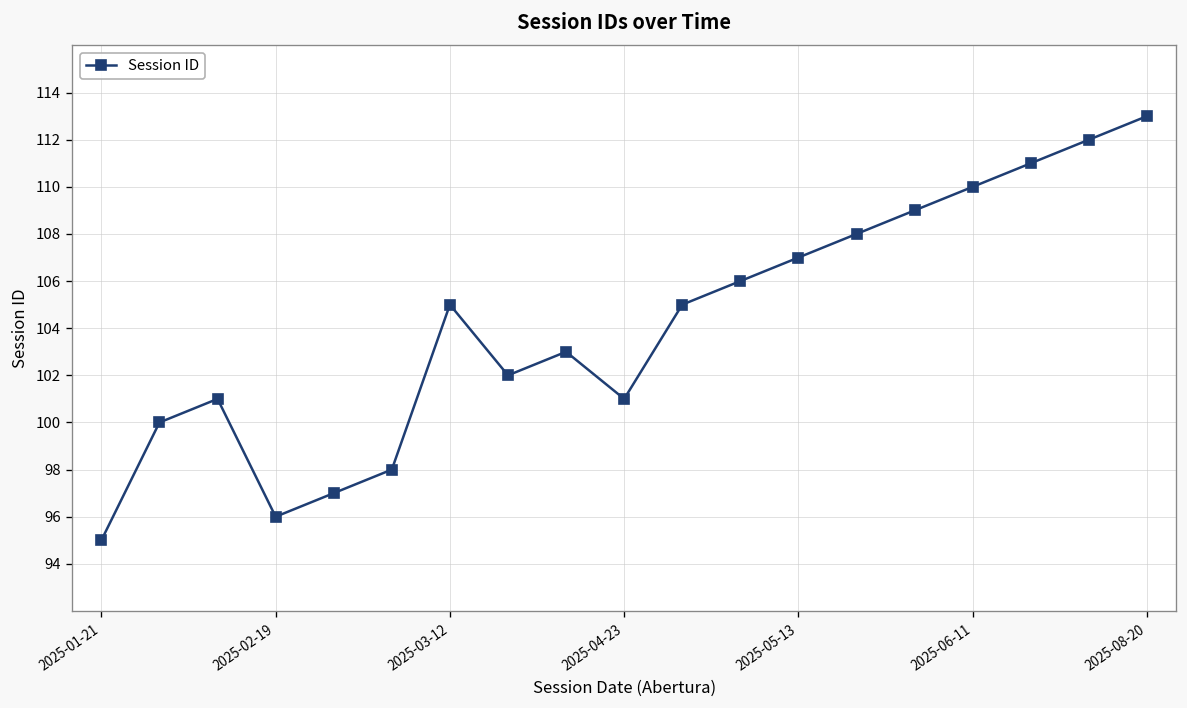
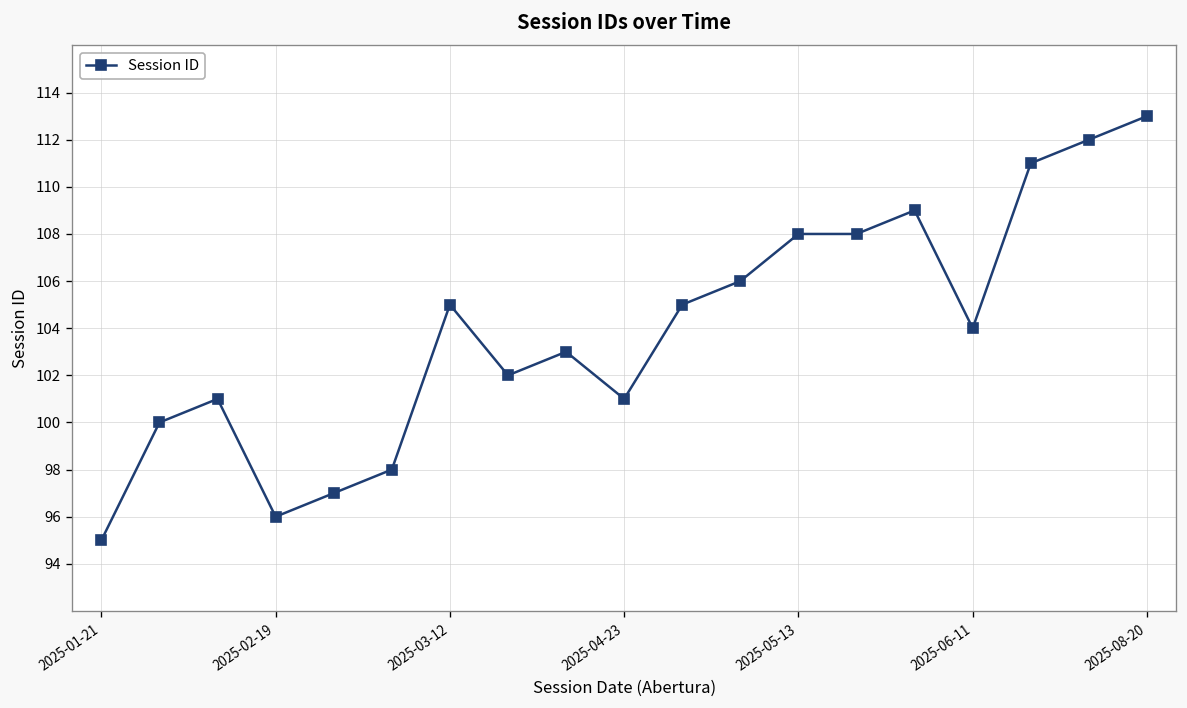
  {
    "2025-01-21": 95,
    "2025-02-19": 96,
    "2025-03-12": 105,
    "2025-04-23": 101,
-   "2025-05-13": 107,
-   "2025-06-11": 110,
+   "2025-05-13": 108,
+   "2025-06-11": 104,
    "2025-08-20": 113
  }
